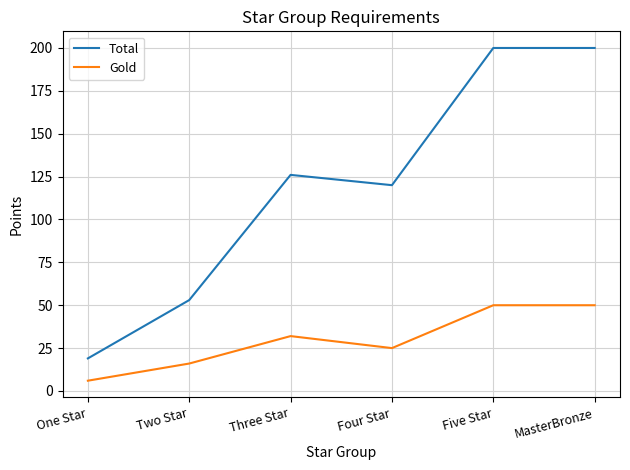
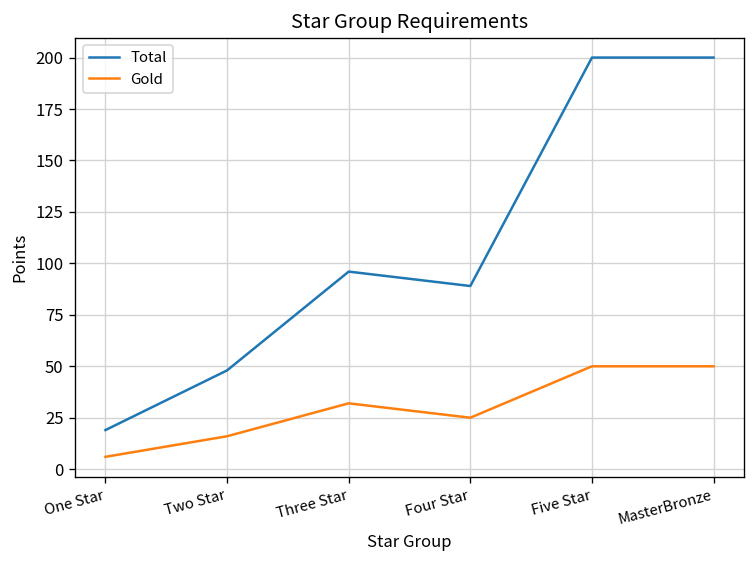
  {
    "Total": {
      "One Star": 19,
-     "Two Star": 53,
-     "Three Star": 126,
-     "Four Star": 120,
+     "Two Star": 48,
+     "Three Star": 96,
+     "Four Star": 89,
      "Five Star": 200,
      "MasterBronze": 200
    },
    "Gold": {
      "One Star": 6,
      "Two Star": 16,
      "Three Star": 32,
      "Four Star": 25,
      "Five Star": 50,
      "MasterBronze": 50
    }
  }
